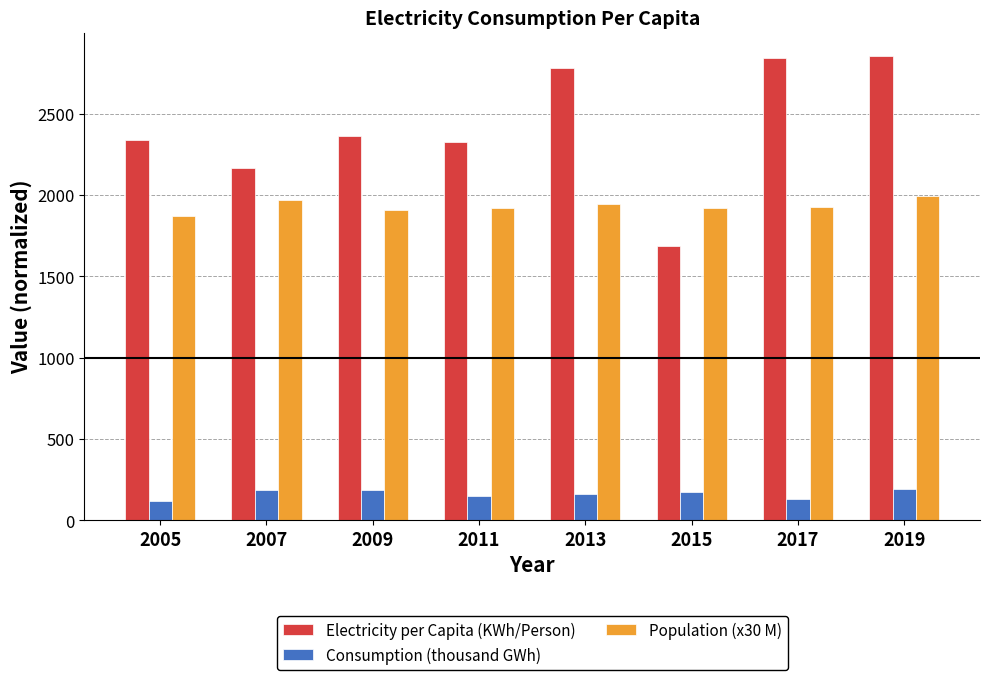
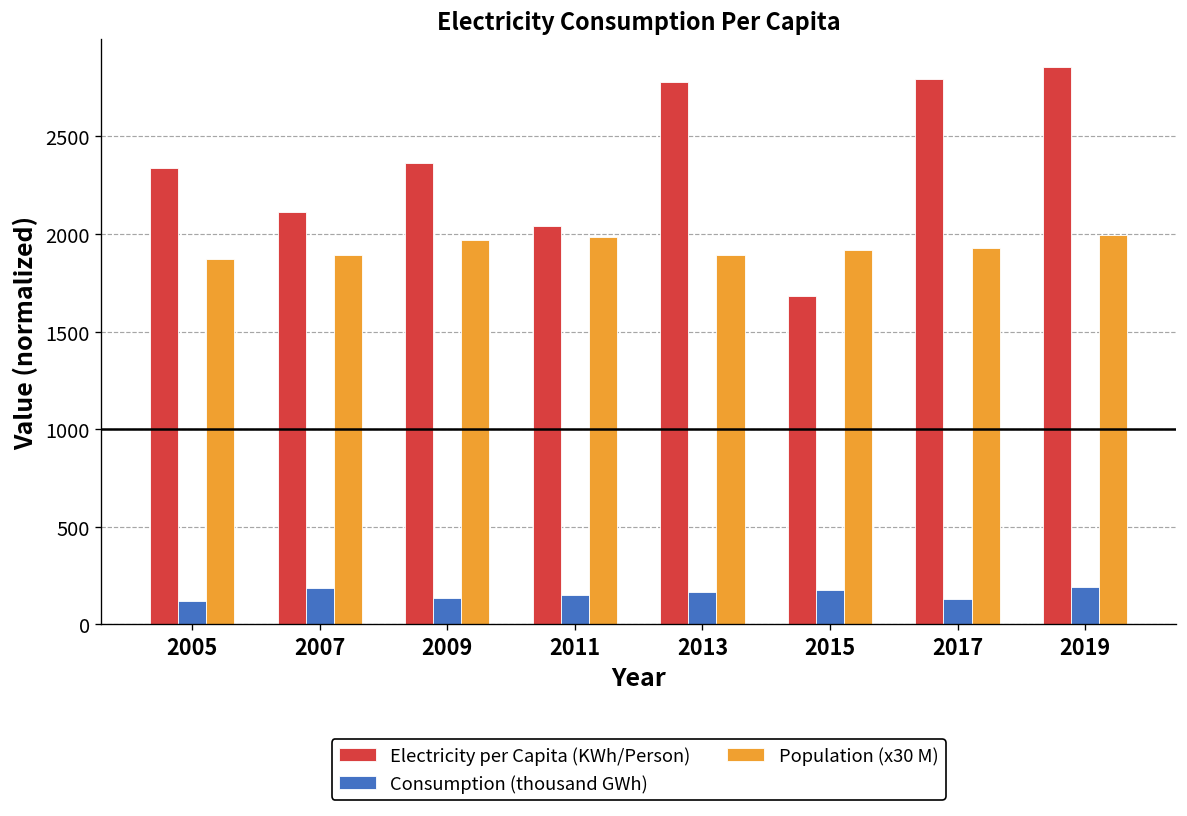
  {
    "Electricity per Capita (KWh/Person)": {
      "2005": 2340,
-     "2007": 2170,
+     "2007": 2110,
      "2009": 2360,
-     "2011": 2320,
+     "2011": 2040,
      "2013": 2780,
      "2015": 1680,
-     "2017": 2850,
+     "2017": 2800,
      "2019": 2860
    },
    "Consumption (thousand GWh)": {
      "2005": 120,
      "2007": 180,
-     "2009": 180,
+     "2009": 140,
      "2011": 150,
      "2013": 160,
      "2015": 170,
      "2017": 130,
      "2019": 190
    },
    "Population (x30 M)": {
      "2005": 1870,
-     "2007": 1970,
-     "2009": 1910,
-     "2011": 1920,
-     "2013": 1940,
+     "2007": 1890,
+     "2009": 1970,
+     "2011": 1980,
+     "2013": 1890,
      "2015": 1920,
      "2017": 1930,
      "2019": 2000
    }
  }
